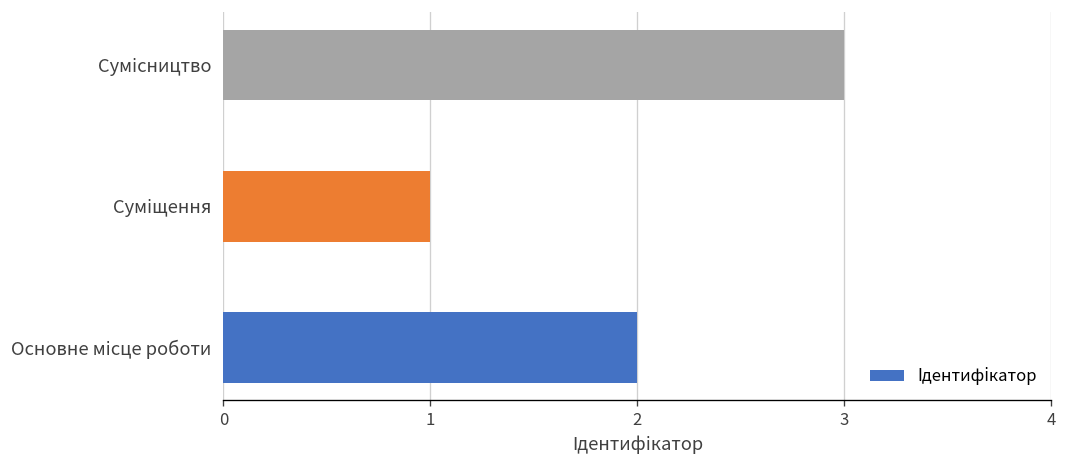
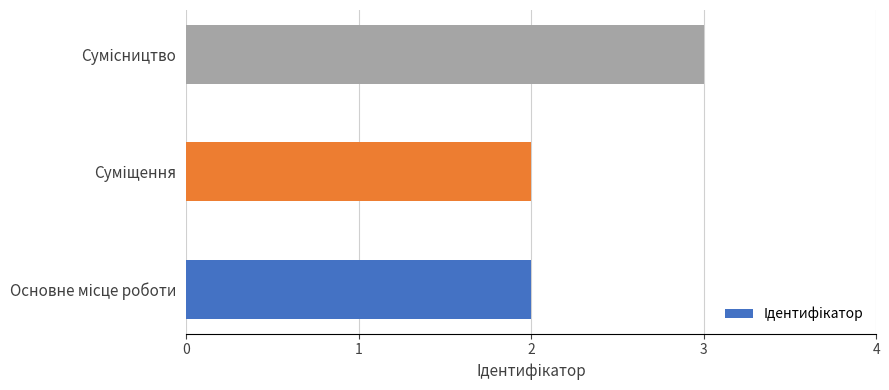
  {
    "Сумісництво": 3,
-   "Суміщення": 1,
+   "Суміщення": 2,
    "Основне місце роботи": 2
  }
